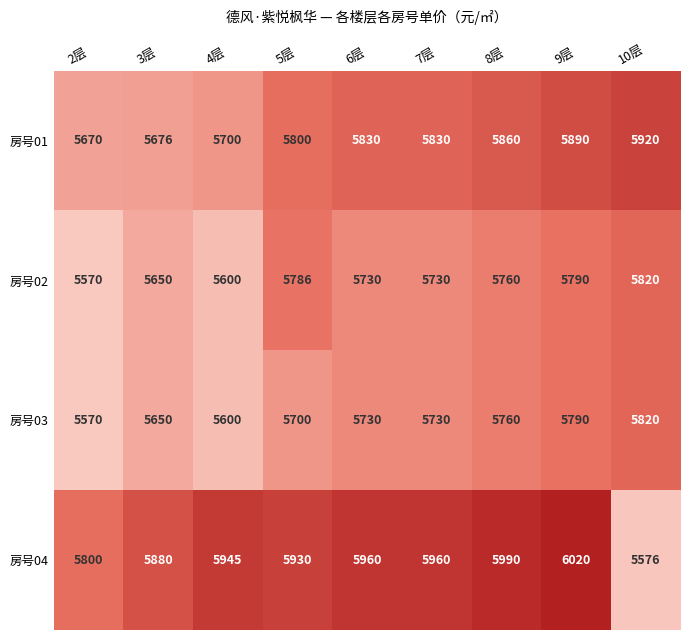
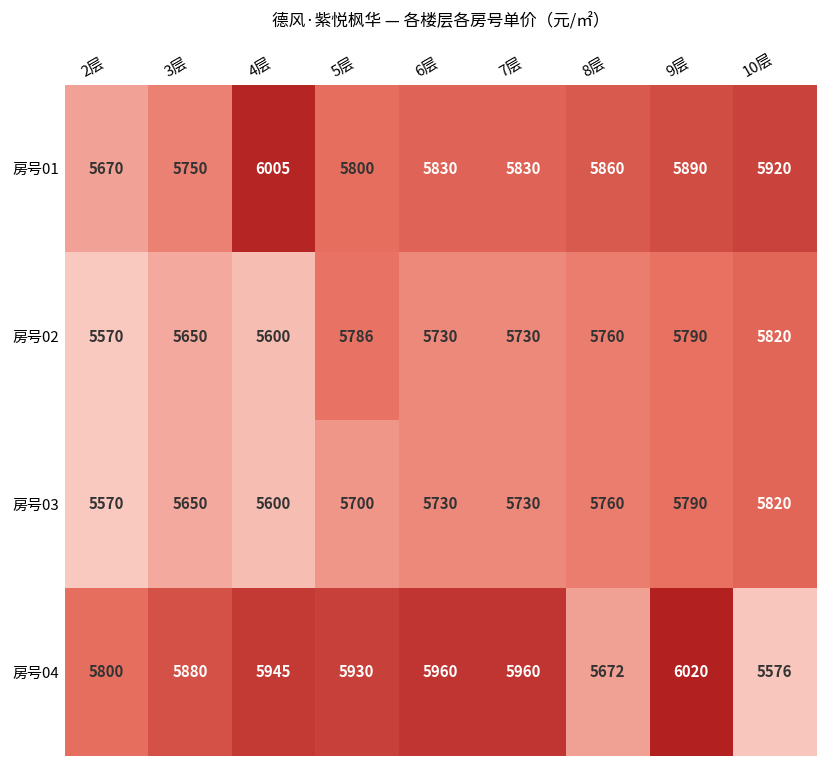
  {
    "房号01": {
      "2层": 5670,
-     "3层": 5676,
-     "4层": 5700,
+     "3层": 5750,
+     "4层": 6005,
      "5层": 5800,
      "6层": 5830,
      "7层": 5830,
      "8层": 5860,
      "9层": 5890,
      "10层": 5920
    },
    "房号02": {
      "2层": 5570,
      "3层": 5650,
      "4层": 5600,
      "5层": 5786,
      "6层": 5730,
      "7层": 5730,
      "8层": 5760,
      "9层": 5790,
      "10层": 5820
    },
    "房号03": {
      "2层": 5570,
      "3层": 5650,
      "4层": 5600,
      "5层": 5700,
      "6层": 5730,
      "7层": 5730,
      "8层": 5760,
      "9层": 5790,
      "10层": 5820
    },
    "房号04": {
      "2层": 5800,
      "3层": 5880,
      "4层": 5945,
      "5层": 5930,
      "6层": 5960,
      "7层": 5960,
-     "8层": 5990,
+     "8层": 5672,
      "9层": 6020,
      "10层": 5576
    }
  }
